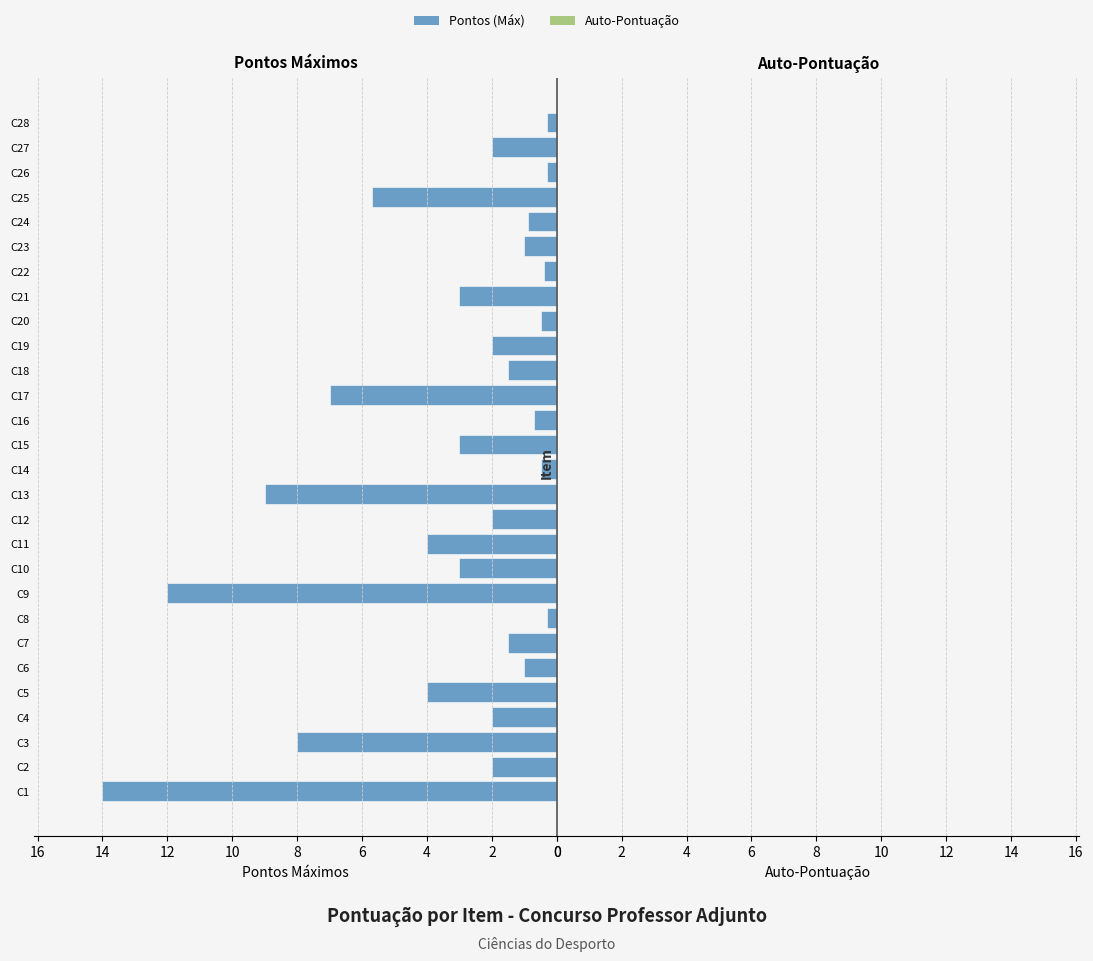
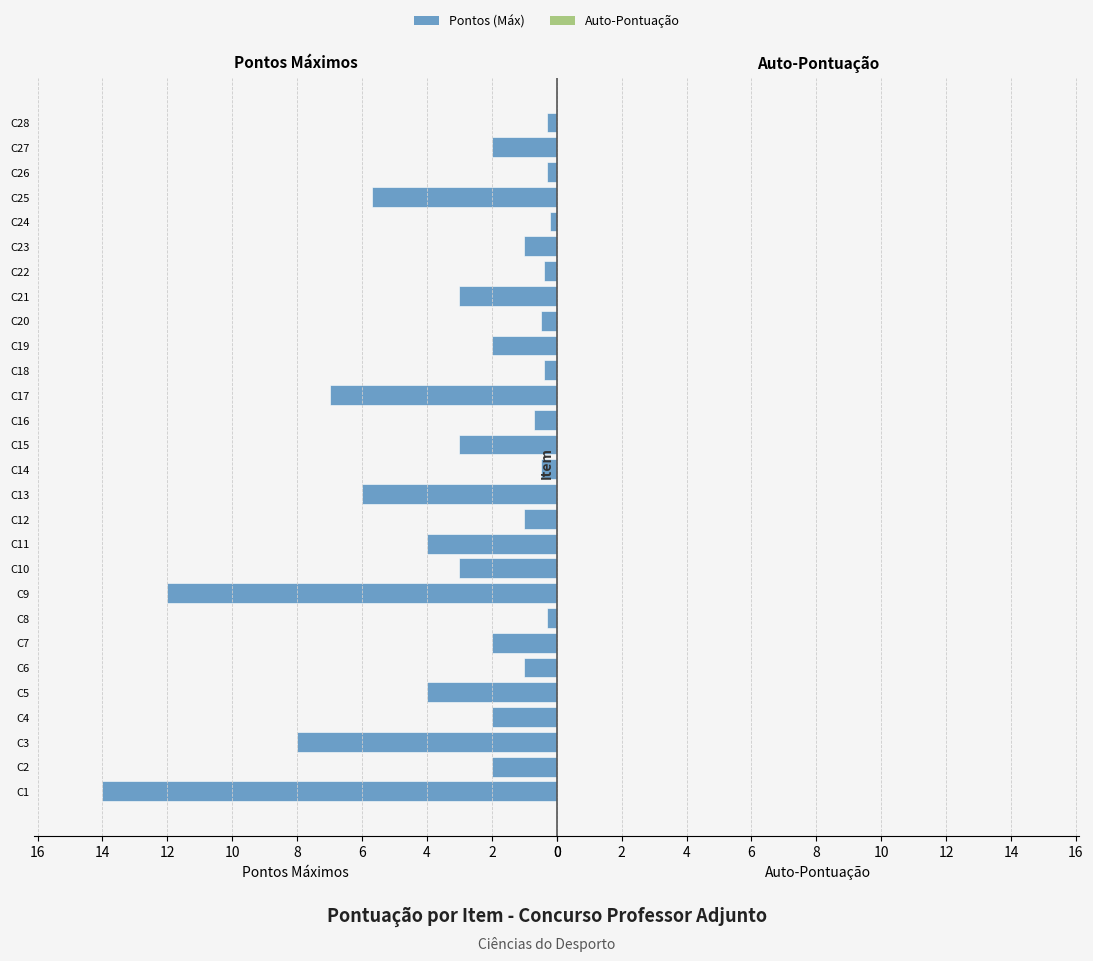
  {
    "Pontos Máximos": {
      "C28": 0.3,
      "C27": 2.0,
      "C26": 0.3,
      "C25": 5.7,
-     "C24": 0.9,
+     "C24": 0.2,
      "C23": 1.0,
      "C22": 0.4,
      "C21": 3.0,
      "C20": 0.5,
      "C19": 2.0,
-     "C18": 1.5,
+     "C18": 0.4,
      "C17": 7.0,
      "C16": 0.7,
      "C15": 3.0,
      "C14": 0.5,
-     "C13": 9,
-     "C12": 2,
+     "C13": 6,
+     "C12": 1,
      "C11": 4.0,
      "C10": 3.0,
      "C9": 12.0,
      "C8": 0.3,
-     "C7": 1.5,
+     "C7": 2.0,
      "C6": 1.0,
      "C5": 4.0,
      "C4": 2.0,
      "C3": 8.0,
      "C2": 2.0,
      "C1": 14.0
    }
  }
